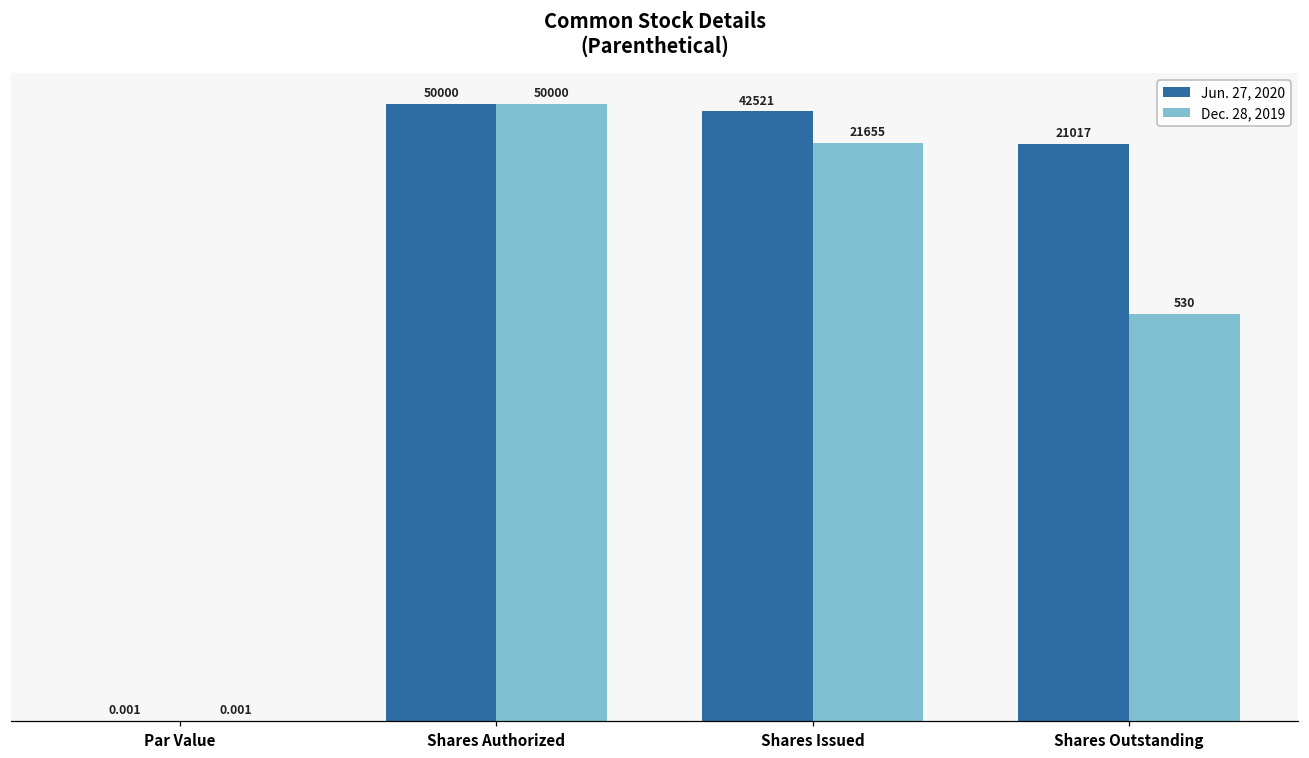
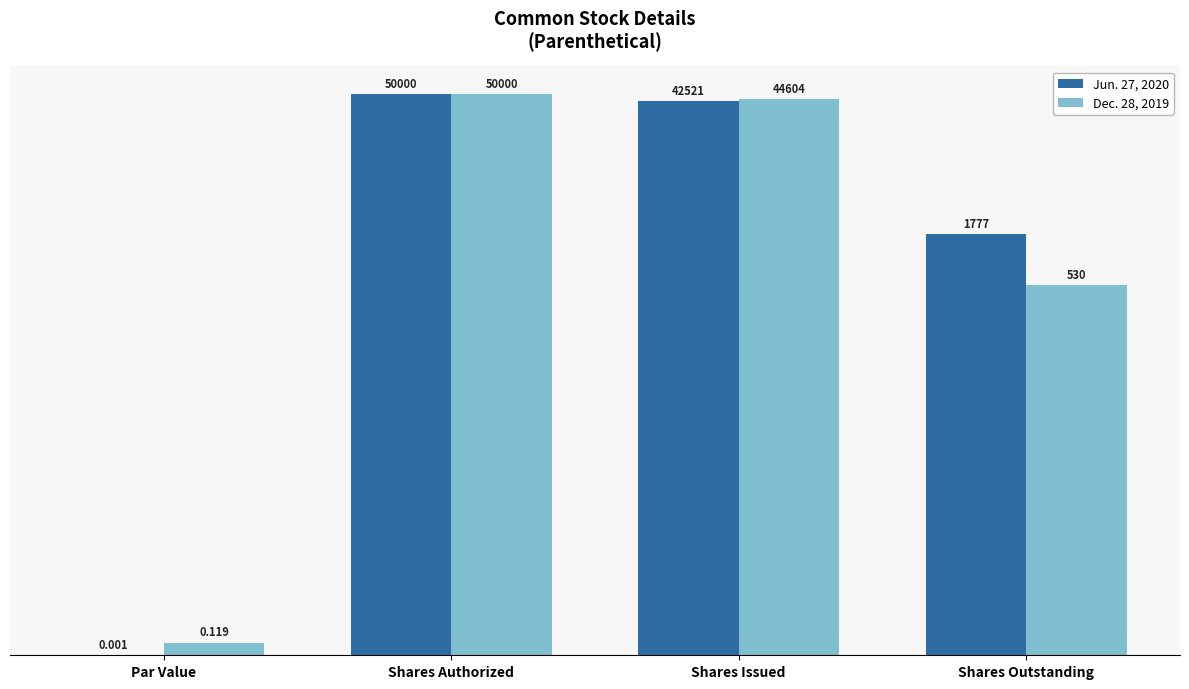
  {
    "Jun. 27, 2020": {
      "Par Value": 0.001,
      "Shares Authorized": 50000,
      "Shares Issued": 42521,
-     "Shares Outstanding": 21017
+     "Shares Outstanding": 1777
    },
    "Dec. 28, 2019": {
-     "Par Value": 0.001,
+     "Par Value": 0.119,
      "Shares Authorized": 50000,
-     "Shares Issued": 21655,
+     "Shares Issued": 44604,
      "Shares Outstanding": 530
    }
  }
